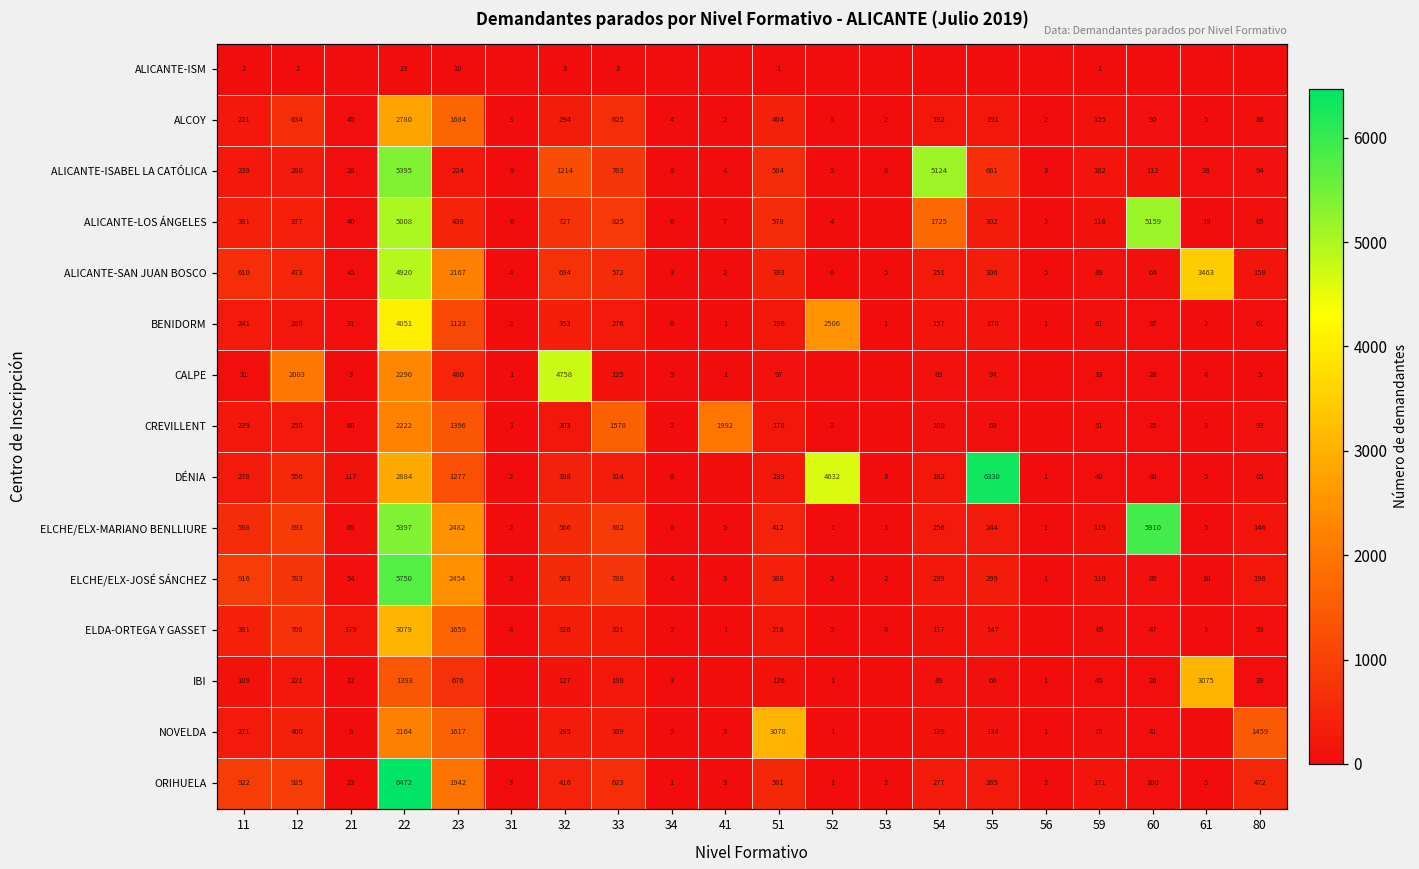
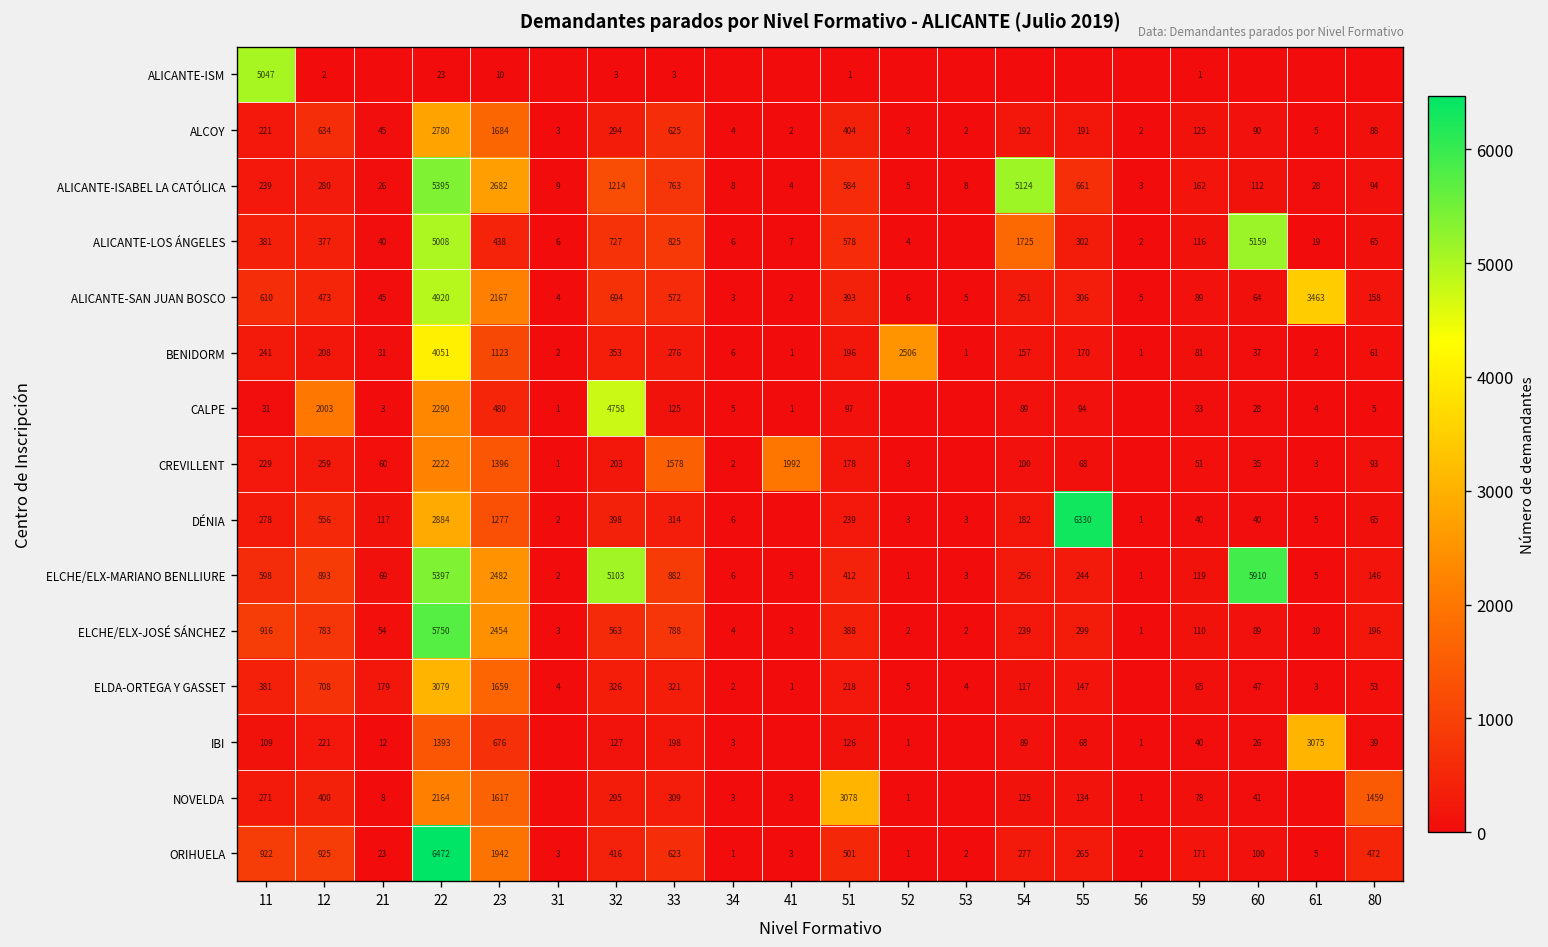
  {
    "ALICANTE-ISM": {
-     "11": 2,
+     "11": 5047,
      "12": 2,
      "22": 23,
      "23": 10,
      "32": 3,
      "33": 3,
      "51": 1,
      "59": 1
    },
    "ALICANTE-ISABEL LA CATÓLICA": {
      "11": 239,
      "12": 280,
      "21": 26,
      "22": 5395,
-     "23": 224,
+     "23": 2682,
      "31": 9,
      "32": 1214,
      "33": 763,
      "34": 8,
      "41": 4,
      "51": 584,
      "52": 5,
      "53": 8,
      "54": 5124,
      "55": 661,
      "56": 3,
      "59": 162,
      "60": 112,
      "61": 28,
      "80": 94
    },
    "DÉNIA": {
      "11": 278,
      "12": 556,
      "21": 117,
      "22": 2884,
      "23": 1277,
      "31": 2,
      "32": 398,
      "33": 314,
      "34": 6,
      "51": 239,
-     "52": 4632,
+     "52": 3,
      "53": 3,
      "54": 182,
      "55": 6330,
      "56": 1,
      "59": 40,
      "60": 40,
      "61": 5,
      "80": 65
    },
    "ELCHE/ELX-MARIANO BENLLIURE": {
      "11": 598,
      "12": 893,
      "21": 69,
      "22": 5397,
      "23": 2482,
      "31": 2,
-     "32": 566,
+     "32": 5103,
      "33": 882,
      "34": 6,
      "41": 5,
      "51": 412,
      "52": 1,
      "53": 3,
      "54": 256,
      "55": 244,
      "56": 1,
      "59": 119,
      "60": 5910,
      "61": 5,
      "80": 146
    }
  }
